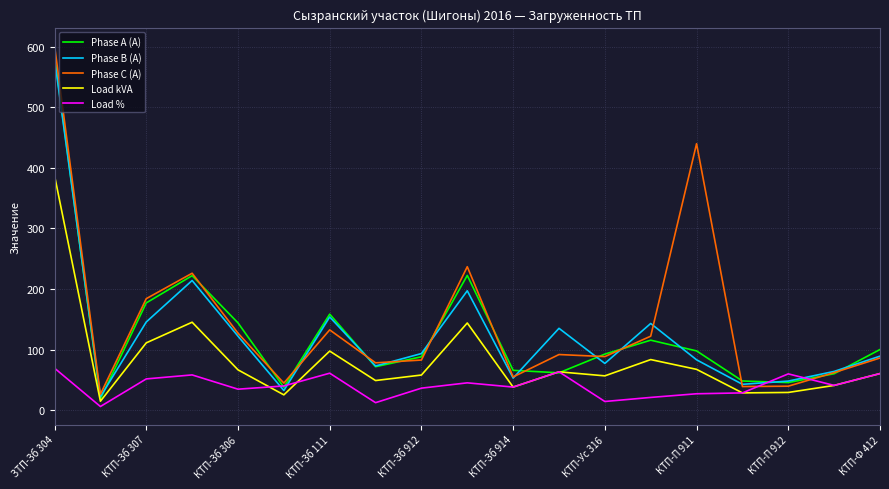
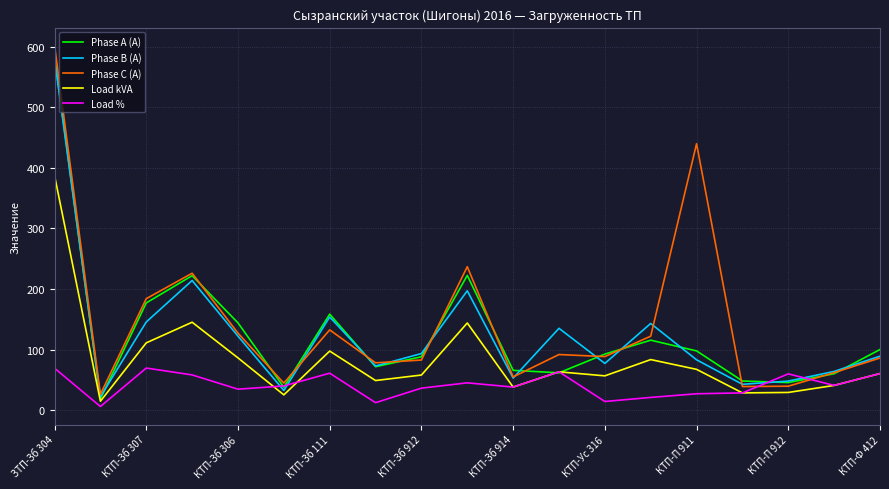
  {
    "Phase A (A)": {
      "ЗТП-Зб 304": 590,
      "КТП-Зб 307": 180,
      "КТП-Зб 306": 140,
      "КТП-Зб 111": 160,
      "КТП-Зб 912": 90,
      "КТП-Зб 914": 70,
      "КТП-П 911": 100,
      "КТП-Ф 412": 100
    },
    "Phase B (A)": {
      "ЗТП-Зб 304": 580,
      "КТП-Зб 307": 150,
      "КТП-Зб 306": 120,
      "КТП-Зб 111": 150,
      "КТП-Зб 912": 90,
      "КТП-Ус 316": 80,
      "КТП-П 911": 80
    },
    "Phase C (A)": {
      "ЗТП-Зб 304": 600,
      "КТП-Зб 307": 180,
      "КТП-Зб 306": 130,
      "КТП-Зб 111": 130,
      "КТП-Зб 912": 80,
      "КТП-П 911": 440,
      "КТП-П 912": 40
    },
    "Load kVA": {
      "ЗТП-Зб 304": 390,
      "КТП-Зб 307": 110,
-     "КТП-Зб 306": 70,
+     "КТП-Зб 306": 90,
      "КТП-Зб 111": 100,
      "КТП-Зб 912": 60,
      "КТП-Ус 316": 60,
      "КТП-П 911": 70,
      "КТП-П 912": 30
    },
    "Load %": {
      "ЗТП-Зб 304": 70,
-     "КТП-Зб 307": 50,
+     "КТП-Зб 307": 70,
      "КТП-Зб 306": 30,
      "КТП-Зб 111": 60,
      "КТП-Зб 912": 40,
      "КТП-Ус 316": 10,
      "КТП-П 911": 30,
      "КТП-П 912": 60
    }
  }
